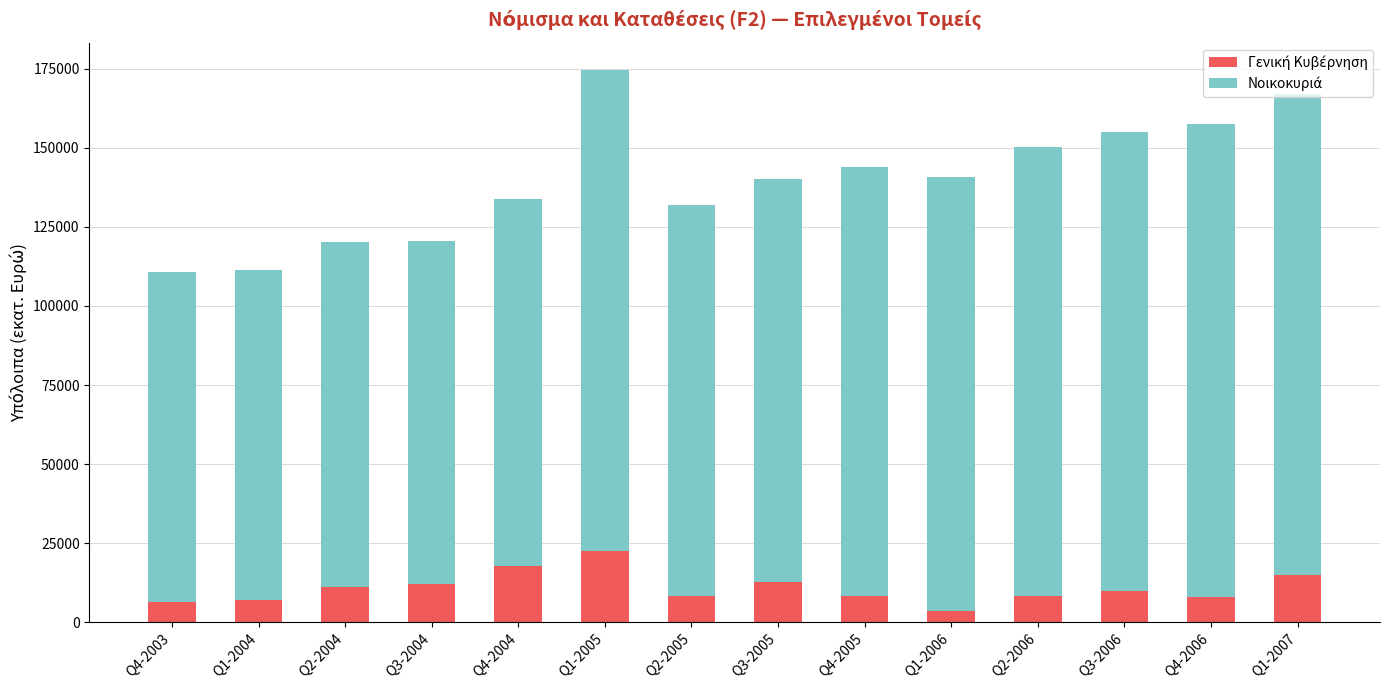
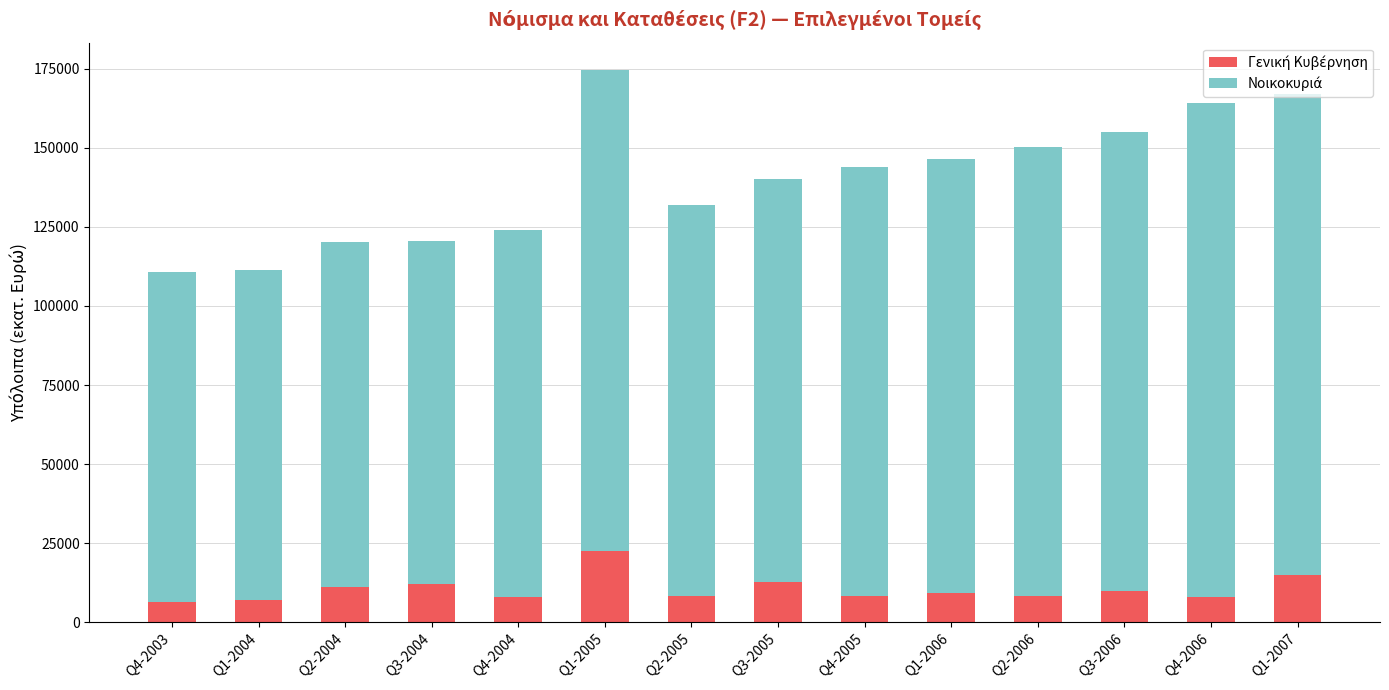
  {
    "Γενική Κυβέρνηση": {
      "Q4-2003": 6000,
      "Q1-2004": 7000,
      "Q2-2004": 11000,
      "Q3-2004": 12000,
-     "Q4-2004": 18000,
+     "Q4-2004": 8000,
      "Q1-2005": 23000,
      "Q2-2005": 8000,
      "Q3-2005": 13000,
      "Q4-2005": 8000,
-     "Q1-2006": 4000,
+     "Q1-2006": 9000,
      "Q2-2006": 8000,
      "Q3-2006": 10000,
      "Q4-2006": 8000,
      "Q1-2007": 15000
    },
    "Νοικοκυριά": {
      "Q4-2003": 104000,
      "Q1-2004": 104000,
      "Q2-2004": 109000,
      "Q3-2004": 109000,
      "Q4-2004": 116000,
      "Q1-2005": 152000,
      "Q2-2005": 124000,
      "Q3-2005": 127000,
      "Q4-2005": 136000,
      "Q1-2006": 137000,
      "Q2-2006": 142000,
      "Q3-2006": 145000,
-     "Q4-2006": 149000
+     "Q4-2006": 156000
    }
  }
